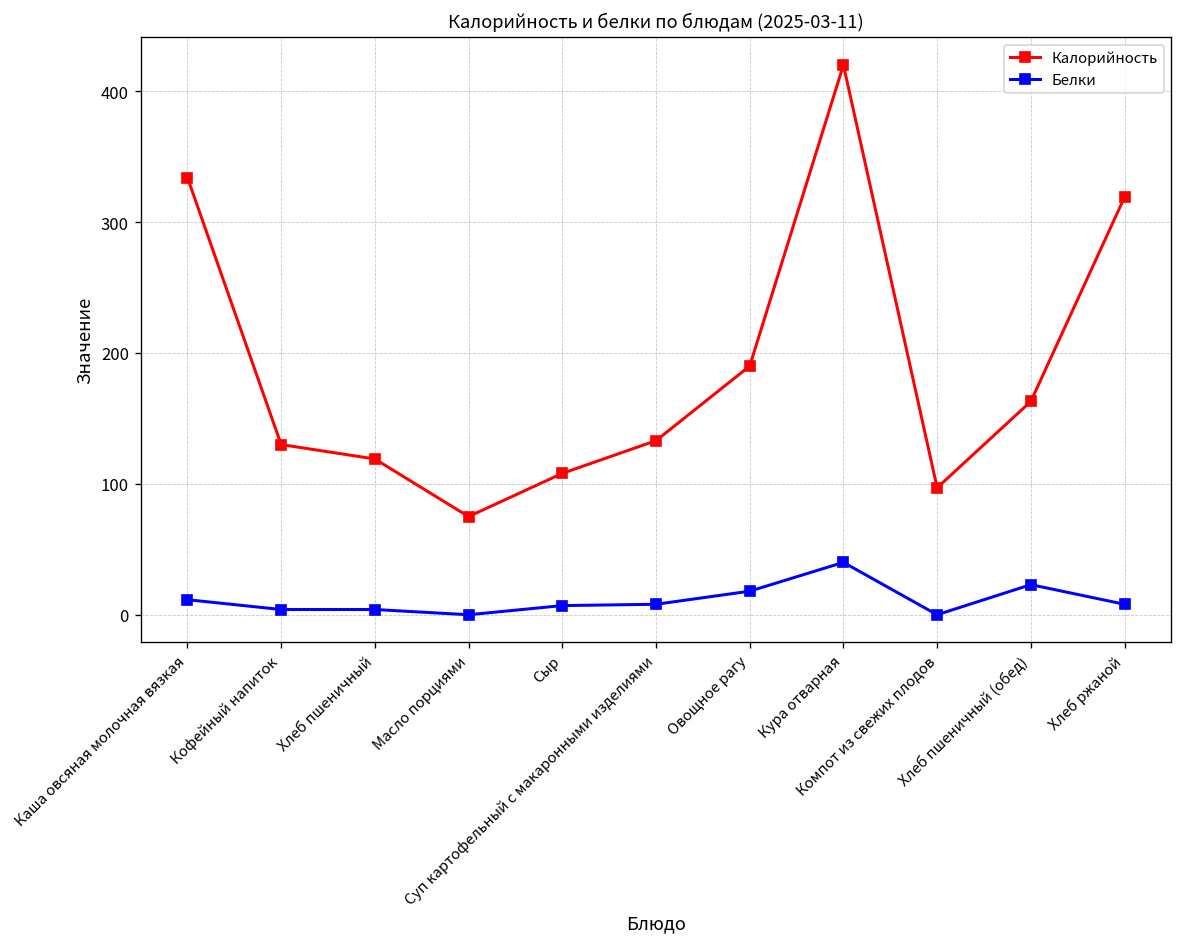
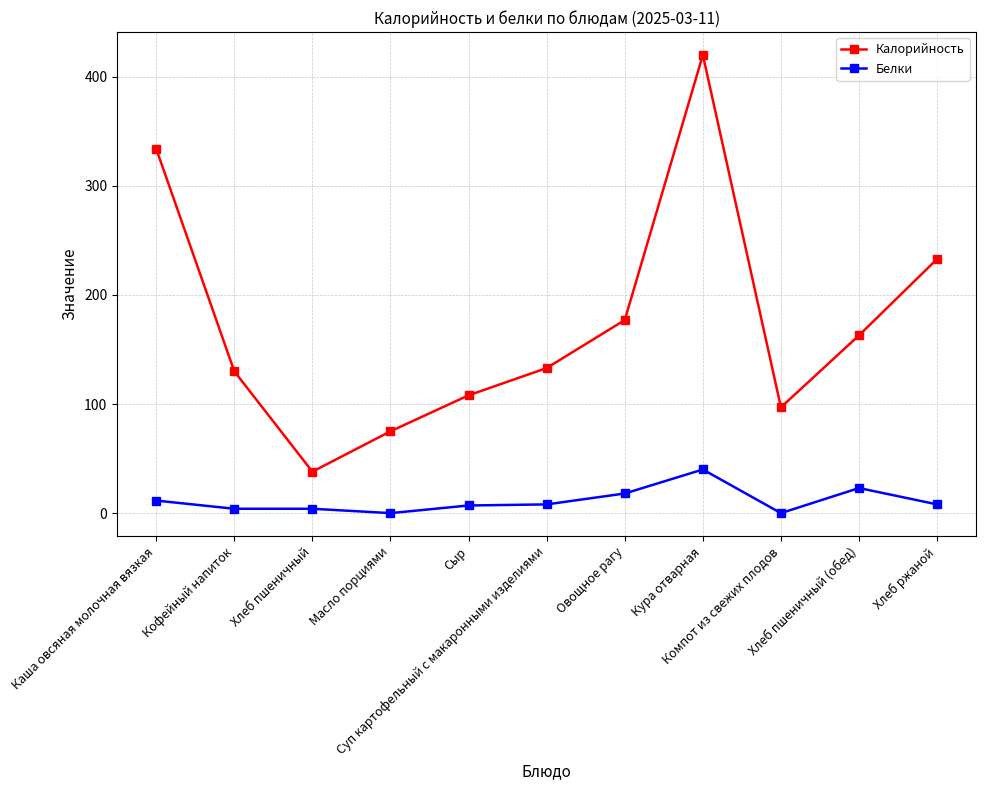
  {
    "Калорийность": {
      "Каша овсяная молочная вязкая": 334,
      "Кофейный напиток": 130,
-     "Хлеб пшеничный": 119,
+     "Хлеб пшеничный": 38,
      "Масло порциями": 75,
      "Сыр": 108,
      "Суп картофельный с макаронными изделиями": 133,
-     "Овощное рагу": 190,
+     "Овощное рагу": 177,
      "Кура отварная": 420,
      "Компот из свежих плодов": 97,
      "Хлеб пшеничный (обед)": 163,
-     "Хлеб ржаной": 319
+     "Хлеб ржаной": 233
    },
    "Белки": {
      "Каша овсяная молочная вязкая": 12,
      "Кофейный напиток": 4,
      "Хлеб пшеничный": 4,
      "Масло порциями": 0,
      "Сыр": 7,
      "Суп картофельный с макаронными изделиями": 8,
      "Овощное рагу": 18,
      "Кура отварная": 40,
      "Компот из свежих плодов": 0,
      "Хлеб пшеничный (обед)": 23,
      "Хлеб ржаной": 8
    }
  }
